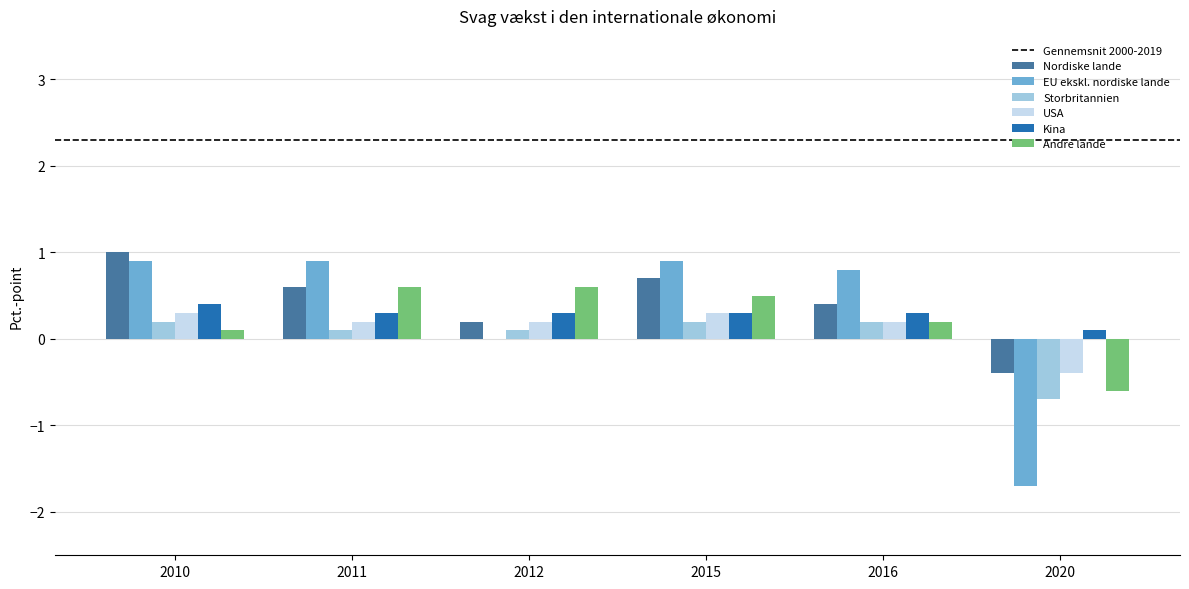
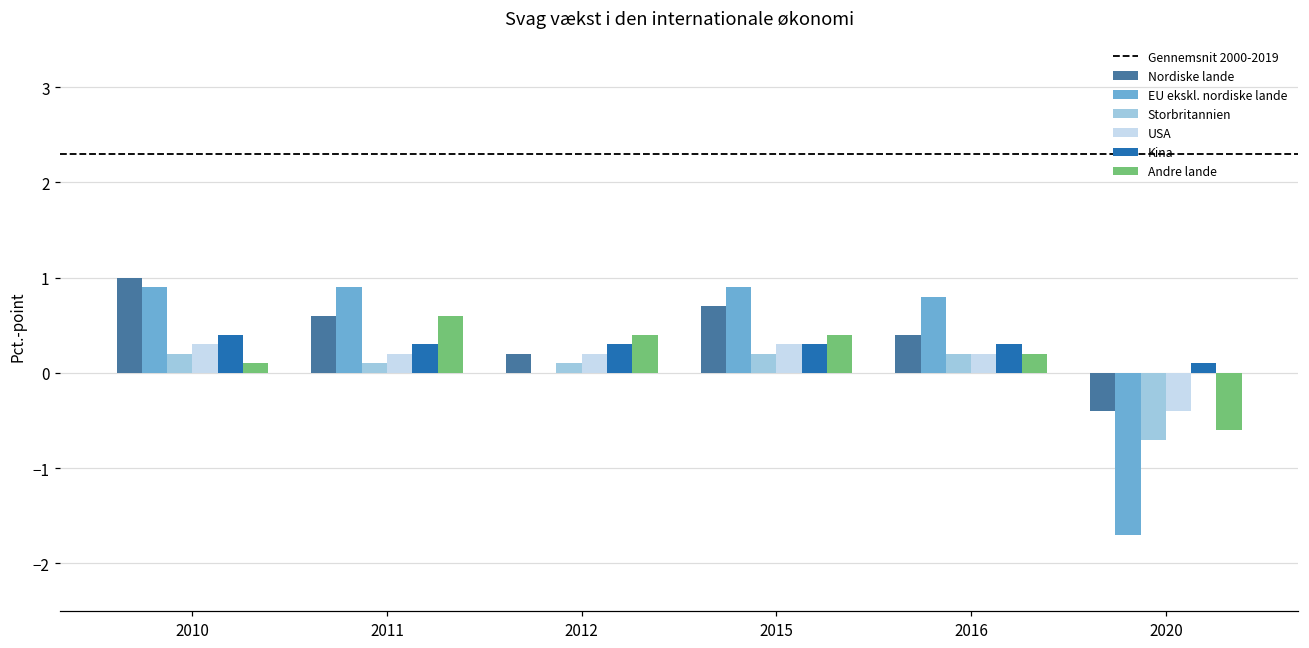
  {
    "Andre lande": {
      "2010": 0.1,
      "2011": 0.6,
-     "2012": 0.6,
-     "2015": 0.5,
+     "2012": 0.4,
+     "2015": 0.4,
      "2016": 0.2,
      "2020": -0.6
    }
  }
